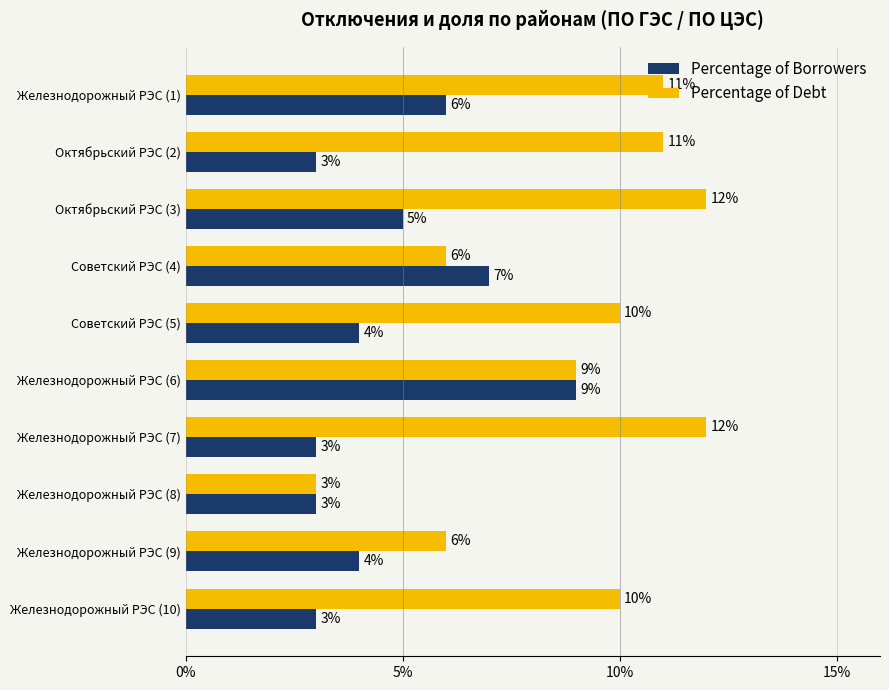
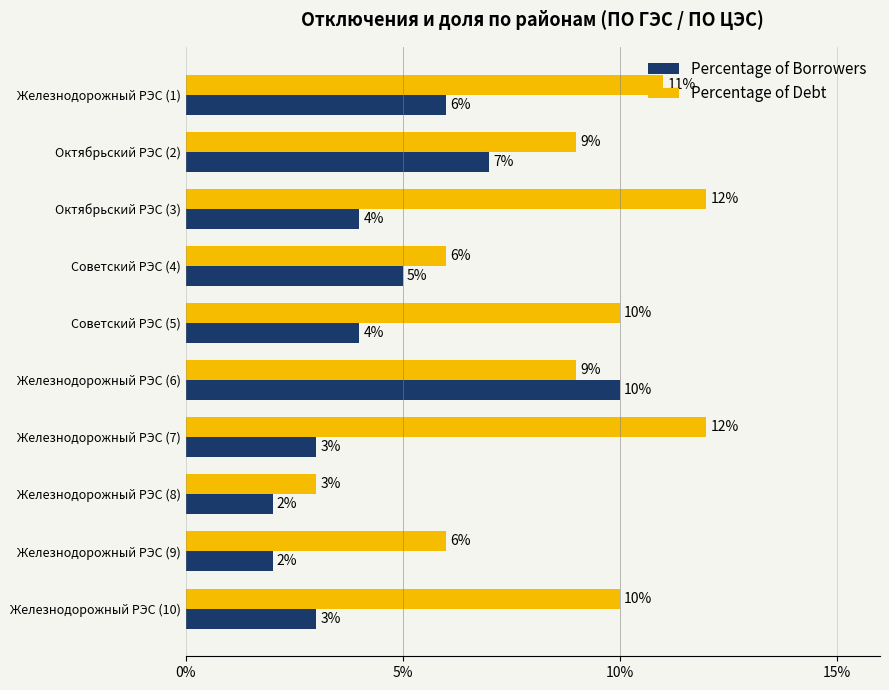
  {
    "Percentage of Borrowers": {
      "Железнодорожный РЭС (1)": "6%",
-     "Октябрьский РЭС (2)": "3%",
-     "Октябрьский РЭС (3)": "5%",
-     "Советский РЭС (4)": "7%",
+     "Октябрьский РЭС (2)": "7%",
+     "Октябрьский РЭС (3)": "4%",
+     "Советский РЭС (4)": "5%",
      "Советский РЭС (5)": "4%",
-     "Железнодорожный РЭС (6)": "9%",
+     "Железнодорожный РЭС (6)": "10%",
      "Железнодорожный РЭС (7)": "3%",
-     "Железнодорожный РЭС (8)": "3%",
-     "Железнодорожный РЭС (9)": "4%",
+     "Железнодорожный РЭС (8)": "2%",
+     "Железнодорожный РЭС (9)": "2%",
      "Железнодорожный РЭС (10)": "3%"
    },
    "Percentage of Debt": {
      "Железнодорожный РЭС (1)": "11%",
-     "Октябрьский РЭС (2)": "11%",
+     "Октябрьский РЭС (2)": "9%",
      "Октябрьский РЭС (3)": "12%",
      "Советский РЭС (4)": "6%",
      "Советский РЭС (5)": "10%",
      "Железнодорожный РЭС (6)": "9%",
      "Железнодорожный РЭС (7)": "12%",
      "Железнодорожный РЭС (8)": "3%",
      "Железнодорожный РЭС (9)": "6%",
      "Железнодорожный РЭС (10)": "10%"
    }
  }
